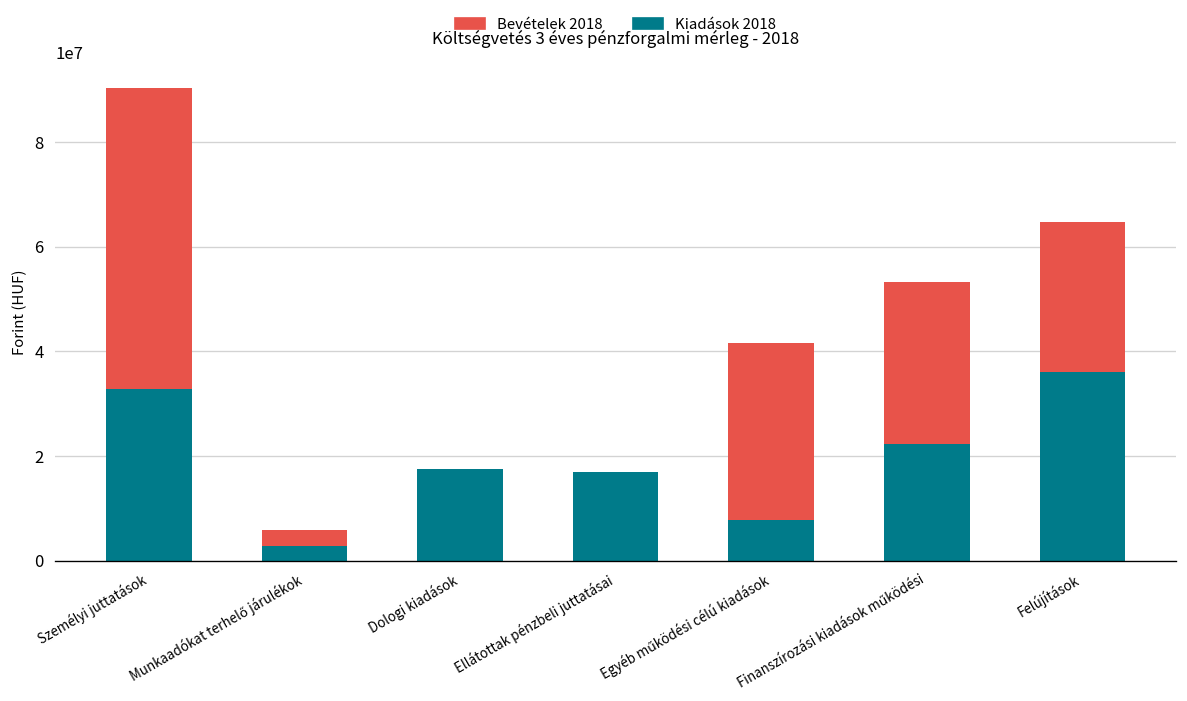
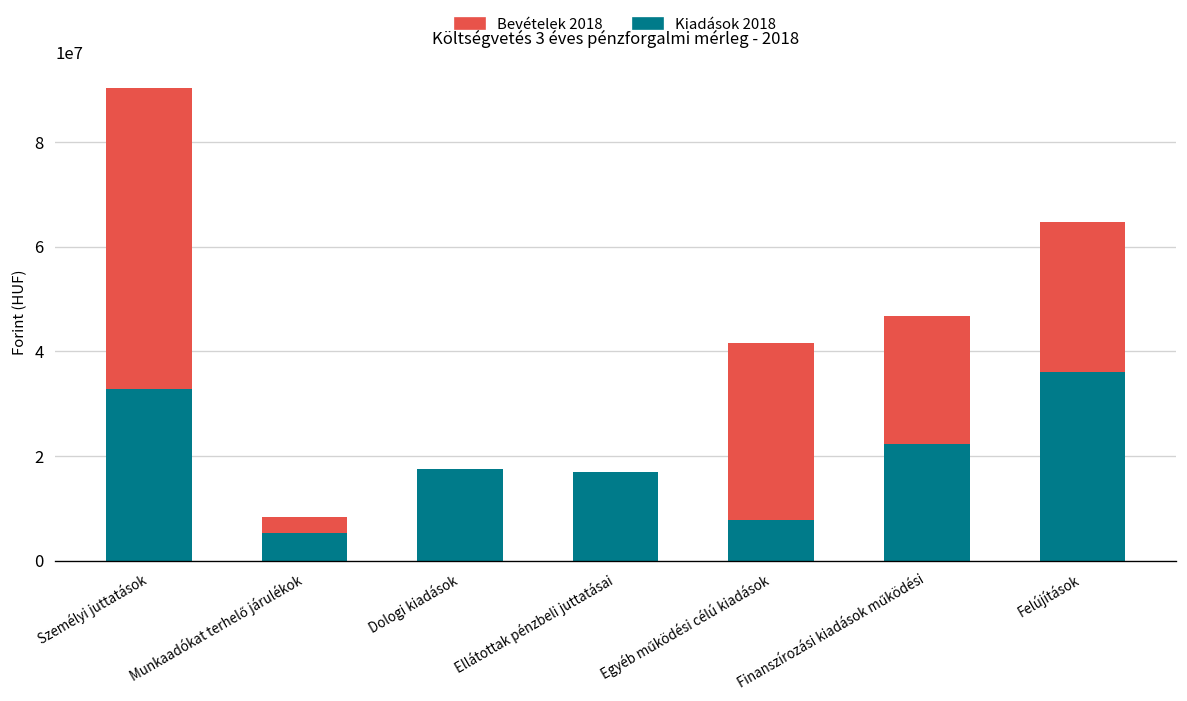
  {
    "Kiadások 2018": {
      "Személyi juttatások": 33000000,
-     "Munkaadókat terhelő járulékok": 3000000,
+     "Munkaadókat terhelő járulékok": 5000000,
      "Dologi kiadások": 18000000,
      "Ellátottak pénzbeli juttatásai": 17000000,
      "Egyéb működési célú kiadások": 8000000,
      "Finanszírozási kiadások működési": 22000000,
      "Felújítások": 36000000
    },
    "Bevételek 2018": {
      "Személyi juttatások": 58000000,
      "Munkaadókat terhelő járulékok": 3000000,
      "Ellátottak pénzbeli juttatásai": 0,
      "Egyéb működési célú kiadások": 34000000,
-     "Finanszírozási kiadások működési": 31000000,
+     "Finanszírozási kiadások működési": 24000000,
      "Felújítások": 29000000
    }
  }
